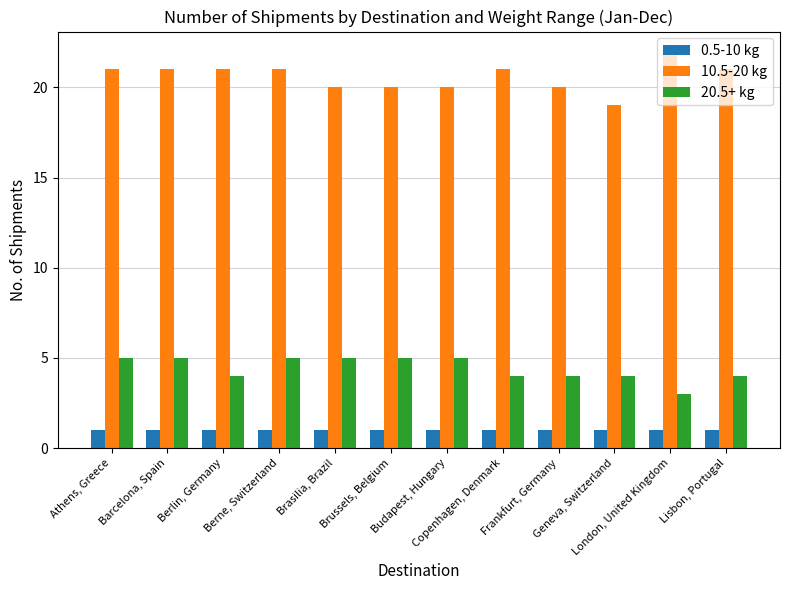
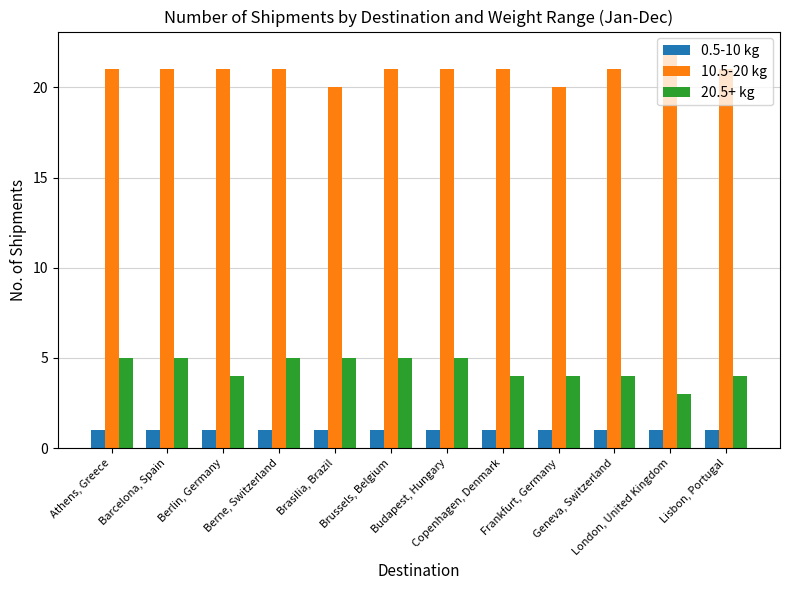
  {
    "0.5-10 kg": {
      "Athens, Greece": 1,
      "Barcelona, Spain": 1,
      "Berlin, Germany": 1,
      "Berne, Switzerland": 1,
      "Brasilia, Brazil": 1,
      "Brussels, Belgium": 1,
      "Budapest, Hungary": 1,
      "Copenhagen, Denmark": 1,
      "Frankfurt, Germany": 1,
      "Geneva, Switzerland": 1,
      "London, United Kingdom": 1,
      "Lisbon, Portugal": 1
    },
    "10.5-20 kg": {
      "Athens, Greece": 21,
      "Barcelona, Spain": 21,
      "Berlin, Germany": 21,
      "Berne, Switzerland": 21,
      "Brasilia, Brazil": 20,
-     "Brussels, Belgium": 20,
-     "Budapest, Hungary": 20,
+     "Brussels, Belgium": 21,
+     "Budapest, Hungary": 21,
      "Copenhagen, Denmark": 21,
      "Frankfurt, Germany": 20,
-     "Geneva, Switzerland": 19
+     "Geneva, Switzerland": 21
    },
    "20.5+ kg": {
      "Athens, Greece": 5,
      "Barcelona, Spain": 5,
      "Berlin, Germany": 4,
      "Berne, Switzerland": 5,
      "Brasilia, Brazil": 5,
      "Brussels, Belgium": 5,
      "Budapest, Hungary": 5,
      "Copenhagen, Denmark": 4,
      "Frankfurt, Germany": 4,
      "Geneva, Switzerland": 4,
      "London, United Kingdom": 3,
      "Lisbon, Portugal": 4
    }
  }
